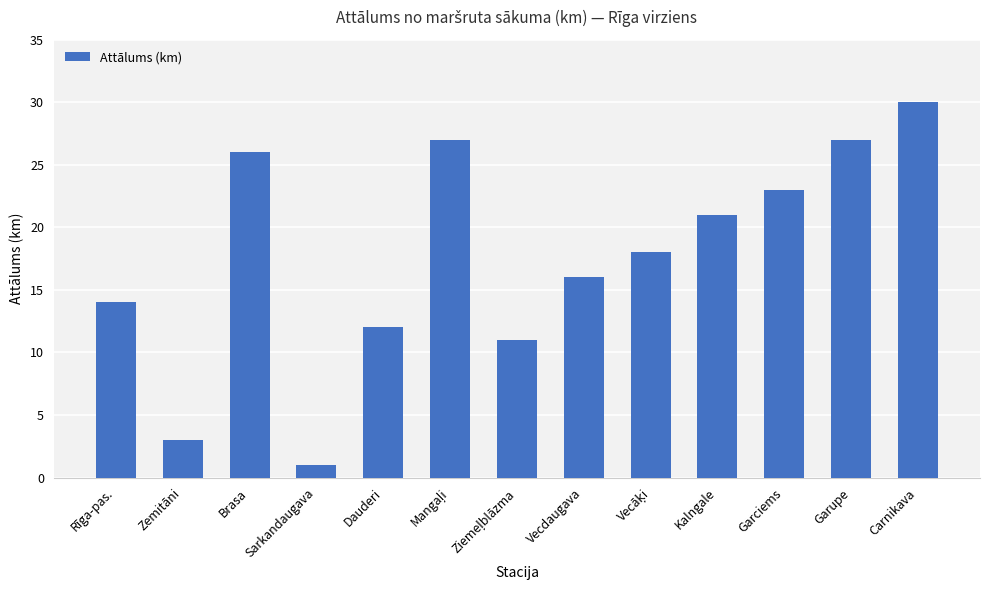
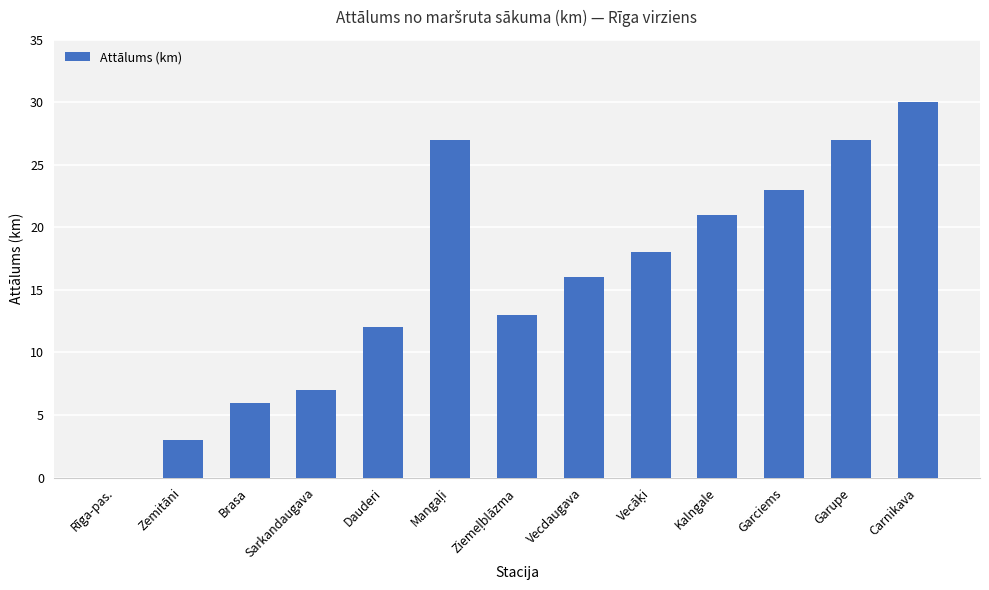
  {
-   "Rīga-pas.": 14,
+   "Rīga-pas.": 0,
    "Zemitāni": 3,
-   "Brasa": 26,
-   "Sarkandaugava": 1,
+   "Brasa": 6,
+   "Sarkandaugava": 7,
    "Dauderi": 12,
    "Mangaļi": 27,
-   "Ziemeļblāzma": 11,
+   "Ziemeļblāzma": 13,
    "Vecdaugava": 16,
    "Vecāķi": 18,
    "Kalngale": 21,
    "Garciems": 23,
    "Garupe": 27,
    "Carnikava": 30
  }
